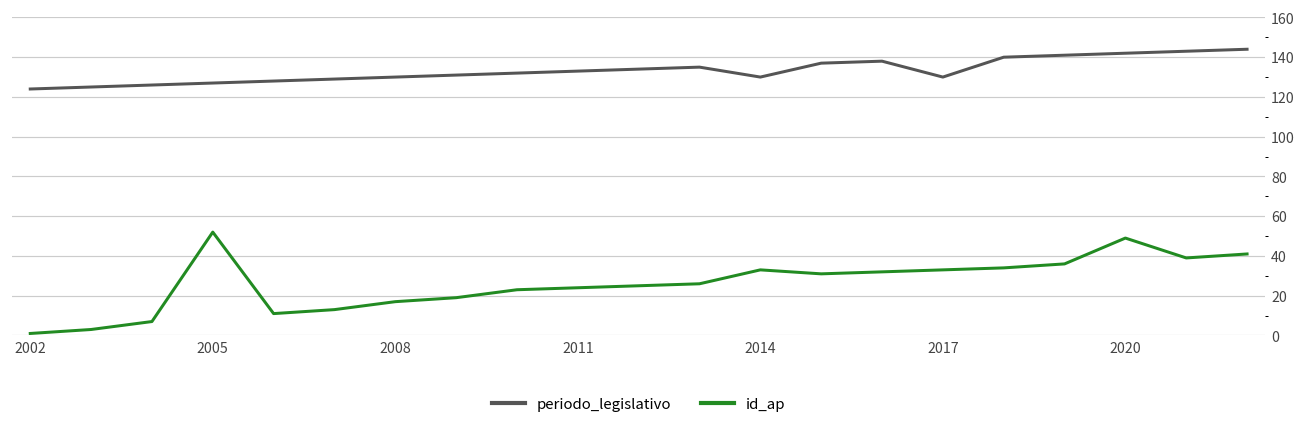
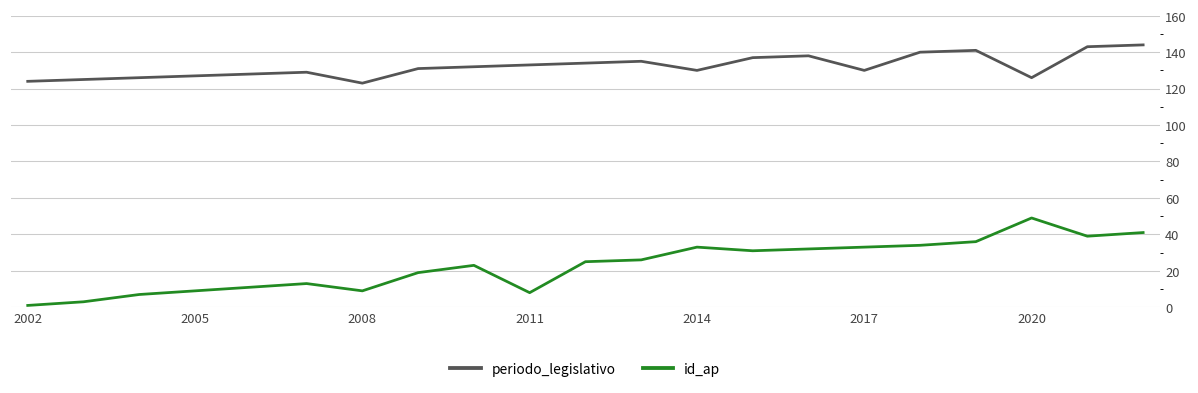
  {
    "periodo_legislativo": {
      "2002": 124,
      "2005": 127,
-     "2008": 130,
+     "2008": 123,
      "2011": 133,
      "2014": 130,
      "2017": 130,
-     "2020": 142
+     "2020": 126
    },
    "id_ap": {
      "2002": 1,
-     "2005": 52,
-     "2008": 17,
-     "2011": 24,
+     "2005": 9,
+     "2008": 9,
+     "2011": 8,
      "2014": 33,
      "2017": 33,
      "2020": 49
    }
  }
